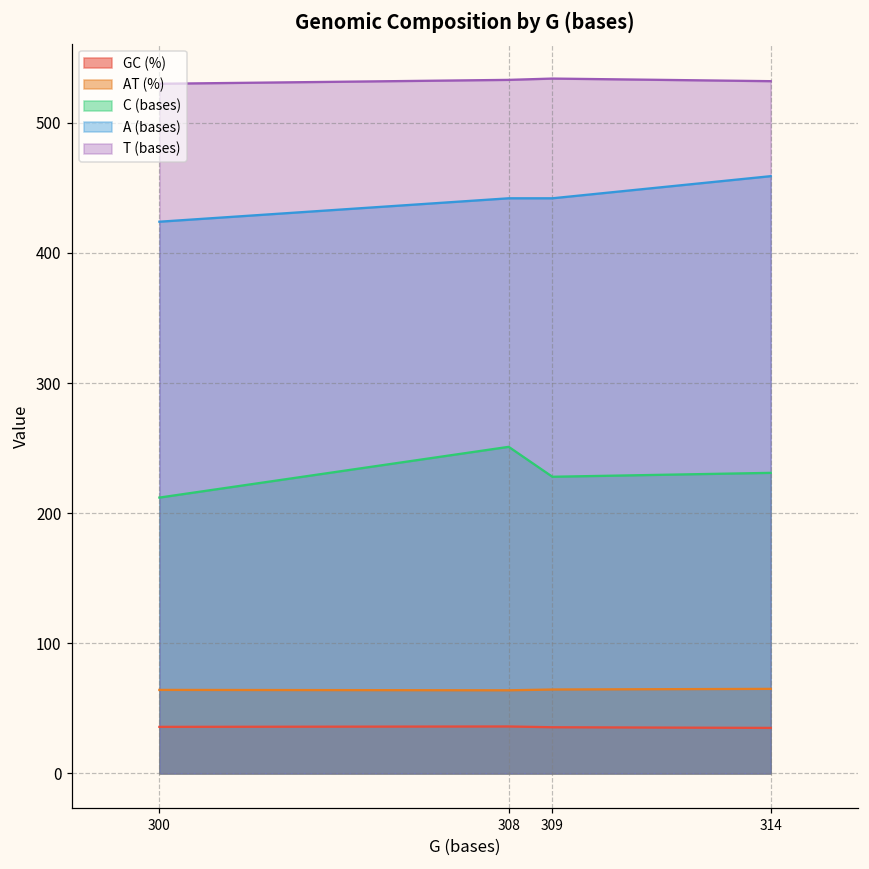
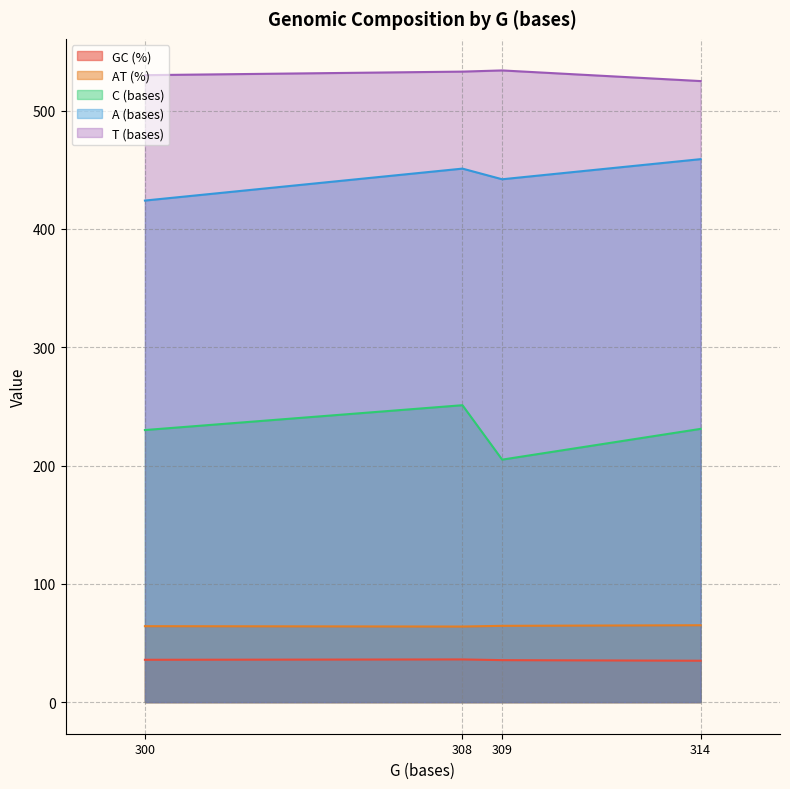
  {
    "C (bases)": {
-     "300": 212,
+     "300": 230,
      "308": 251,
-     "309": 228,
+     "309": 205,
      "314": 231
    },
    "A (bases)": {
      "300": 424,
-     "308": 442,
+     "308": 451,
      "309": 442,
      "314": 459
    },
    "T (bases)": {
      "308": 533,
      "309": 534,
-     "314": 532
+     "314": 525
    }
  }
